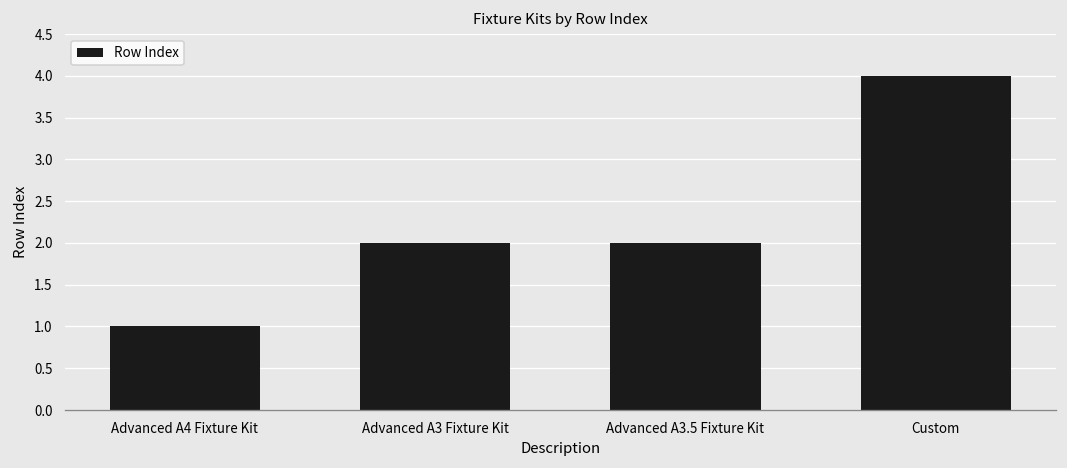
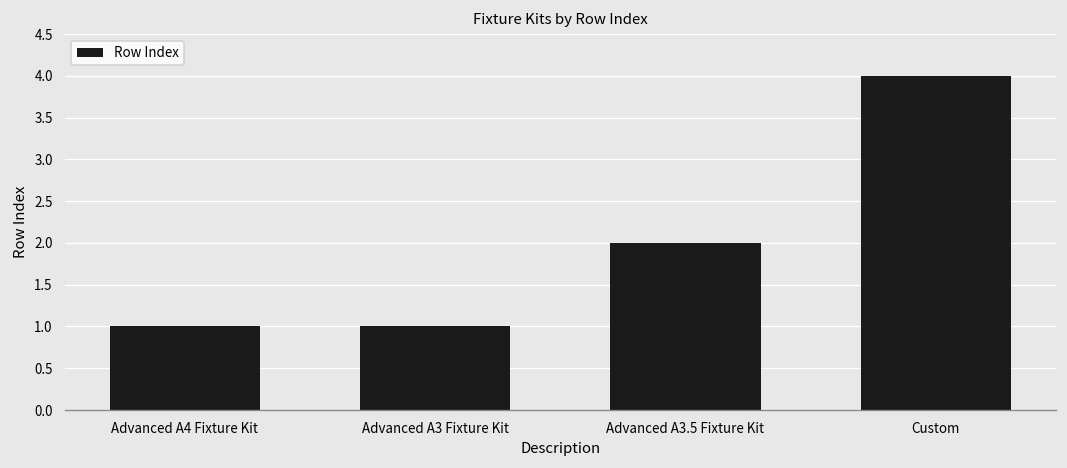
  {
    "Advanced A4 Fixture Kit": 1,
-   "Advanced A3 Fixture Kit": 2,
+   "Advanced A3 Fixture Kit": 1,
    "Advanced A3.5 Fixture Kit": 2,
    "Custom": 4
  }
